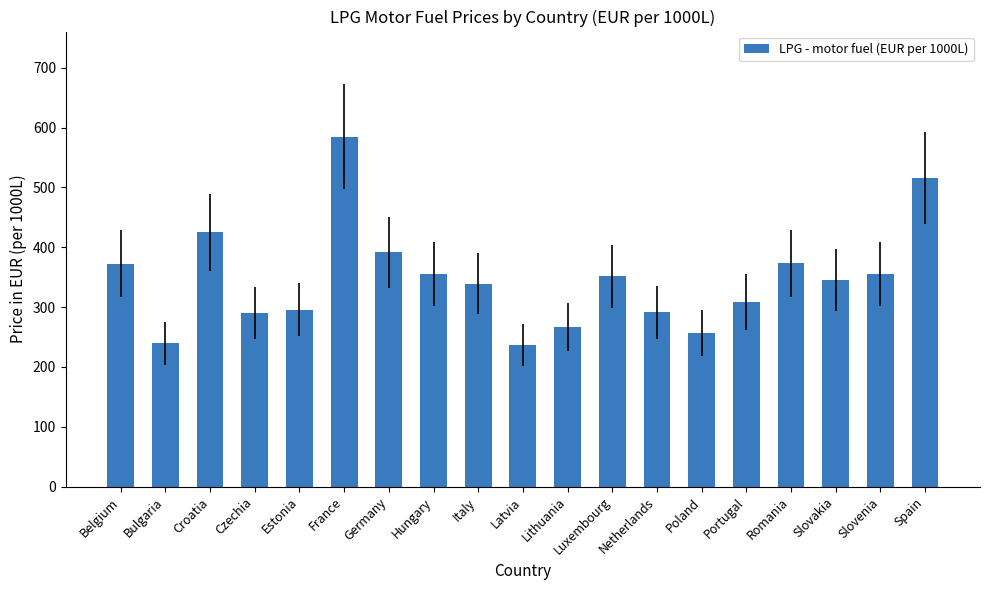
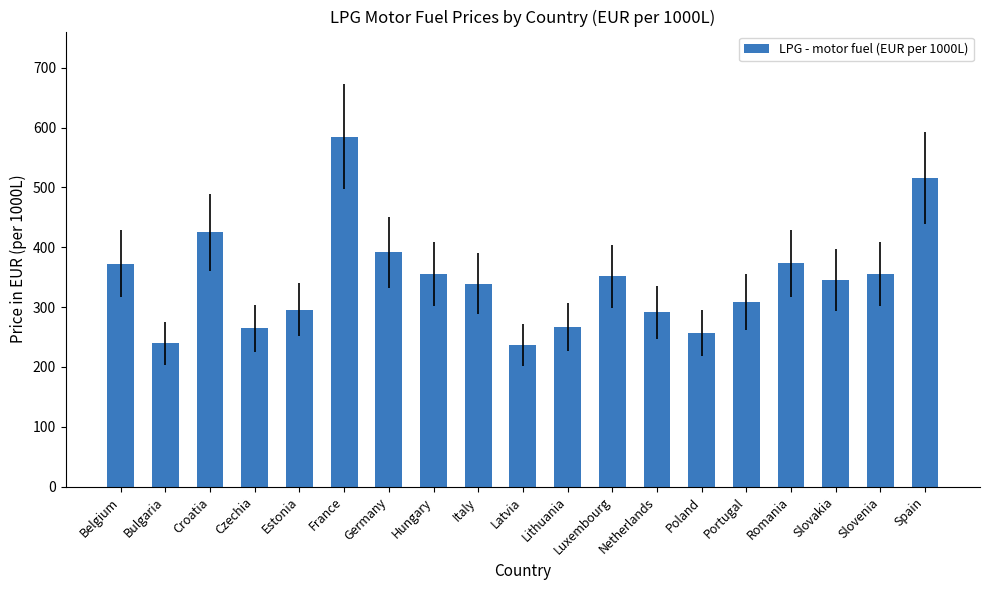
  {
    "Belgium": 370,
    "Bulgaria": 240,
    "Croatia": 420,
-   "Czechia": 290,
+   "Czechia": 260,
    "Estonia": 300,
    "France": 580,
    "Germany": 390,
    "Hungary": 360,
    "Italy": 340,
    "Latvia": 240,
    "Lithuania": 270,
    "Luxembourg": 350,
    "Netherlands": 290,
    "Poland": 260,
    "Portugal": 310,
    "Romania": 370,
    "Slovakia": 350,
    "Slovenia": 360,
    "Spain": 520
  }
